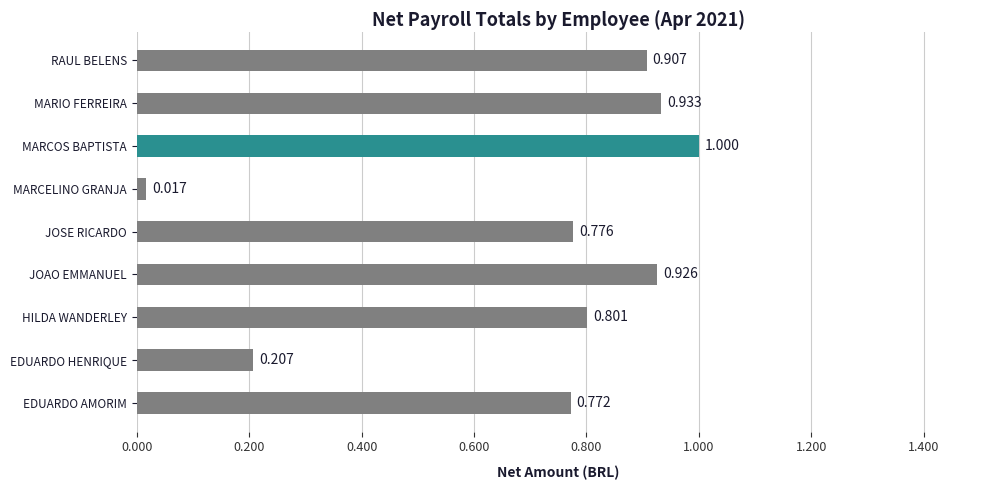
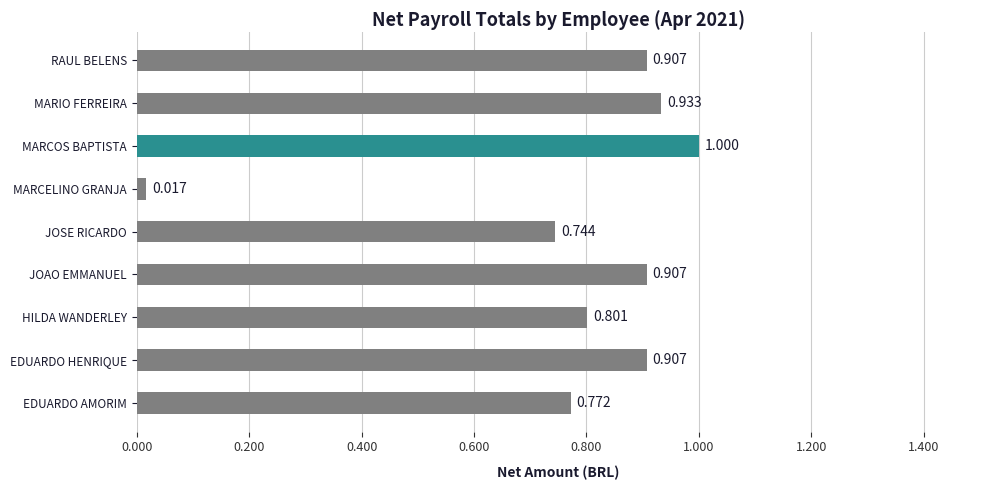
  {
    "RAUL BELENS": 0.907,
    "MARIO FERREIRA": 0.933,
    "MARCOS BAPTISTA": 1.000,
    "MARCELINO GRANJA": 0.017,
-   "JOSE RICARDO": 0.776,
-   "JOAO EMMANUEL": 0.926,
+   "JOSE RICARDO": 0.744,
+   "JOAO EMMANUEL": 0.907,
    "HILDA WANDERLEY": 0.801,
-   "EDUARDO HENRIQUE": 0.207,
+   "EDUARDO HENRIQUE": 0.907,
    "EDUARDO AMORIM": 0.772
  }
